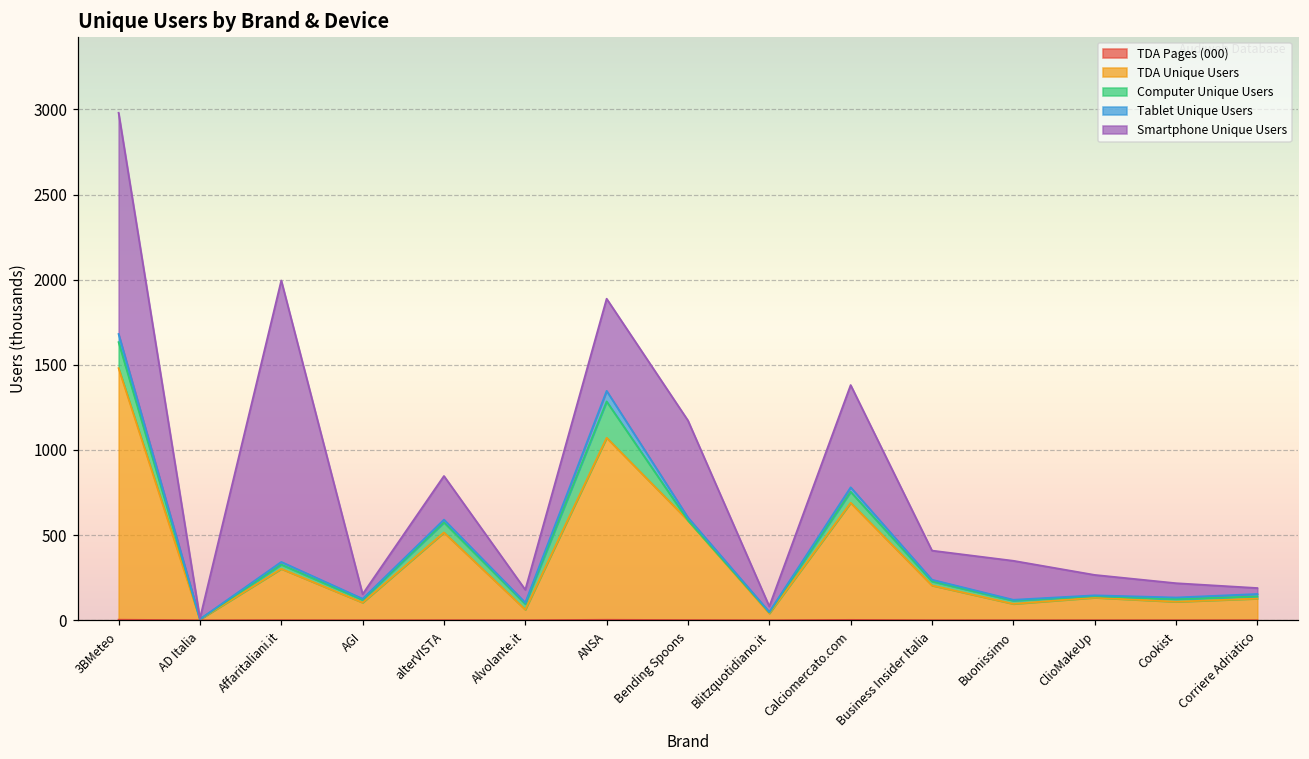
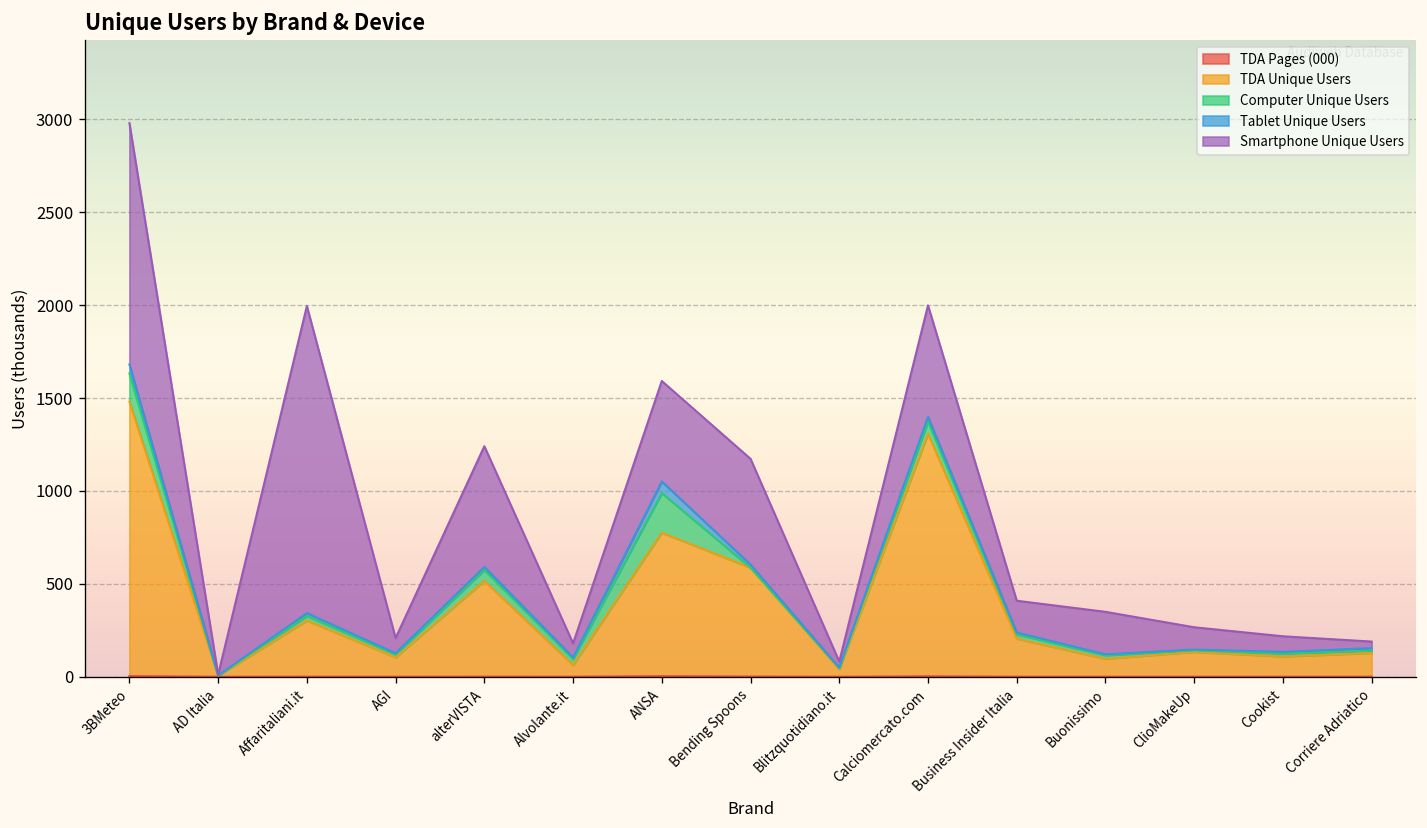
  {
    "TDA Pages (000)": {
      "3BMeteo": 0,
      "Affaritaliani.it": 0,
      "AGI": 0,
      "alterVISTA": 0,
      "Alvolante.it": 0,
      "ANSA": 0,
      "Bending Spoons": 0,
      "Blitzquotidiano.it": 0,
      "Calciomercato.com": 0,
      "Business Insider Italia": 0,
      "Buonissimo": 0,
      "ClioMakeUp": 0,
      "Cookist": 0,
      "Corriere Adriatico": 0
    },
    "TDA Unique Users": {
      "3BMeteo": 1480,
      "Affaritaliani.it": 300,
      "alterVISTA": 520,
      "Alvolante.it": 60,
-     "ANSA": 1070,
-     "Calciomercato.com": 690,
+     "ANSA": 770,
+     "Calciomercato.com": 1310,
      "Business Insider Italia": 200,
      "Buonissimo": 100
    },
    "Computer Unique Users": {
      "3BMeteo": 150,
      "ANSA": 210,
      "Calciomercato.com": 60
    },
    "Tablet Unique Users": {
      "3BMeteo": 50,
      "ANSA": 60,
      "Bending Spoons": 20,
      "Calciomercato.com": 30
    },
    "Smartphone Unique Users": {
      "3BMeteo": 1300,
      "Affaritaliani.it": 1650,
-     "AGI": 30,
-     "alterVISTA": 260,
+     "AGI": 80,
+     "alterVISTA": 650,
      "Alvolante.it": 80,
      "ANSA": 540,
      "Bending Spoons": 570,
      "Blitzquotidiano.it": 30,
      "Calciomercato.com": 600,
      "Business Insider Italia": 170,
      "Buonissimo": 230,
      "ClioMakeUp": 120,
      "Cookist": 80,
      "Corriere Adriatico": 40
    }
  }
